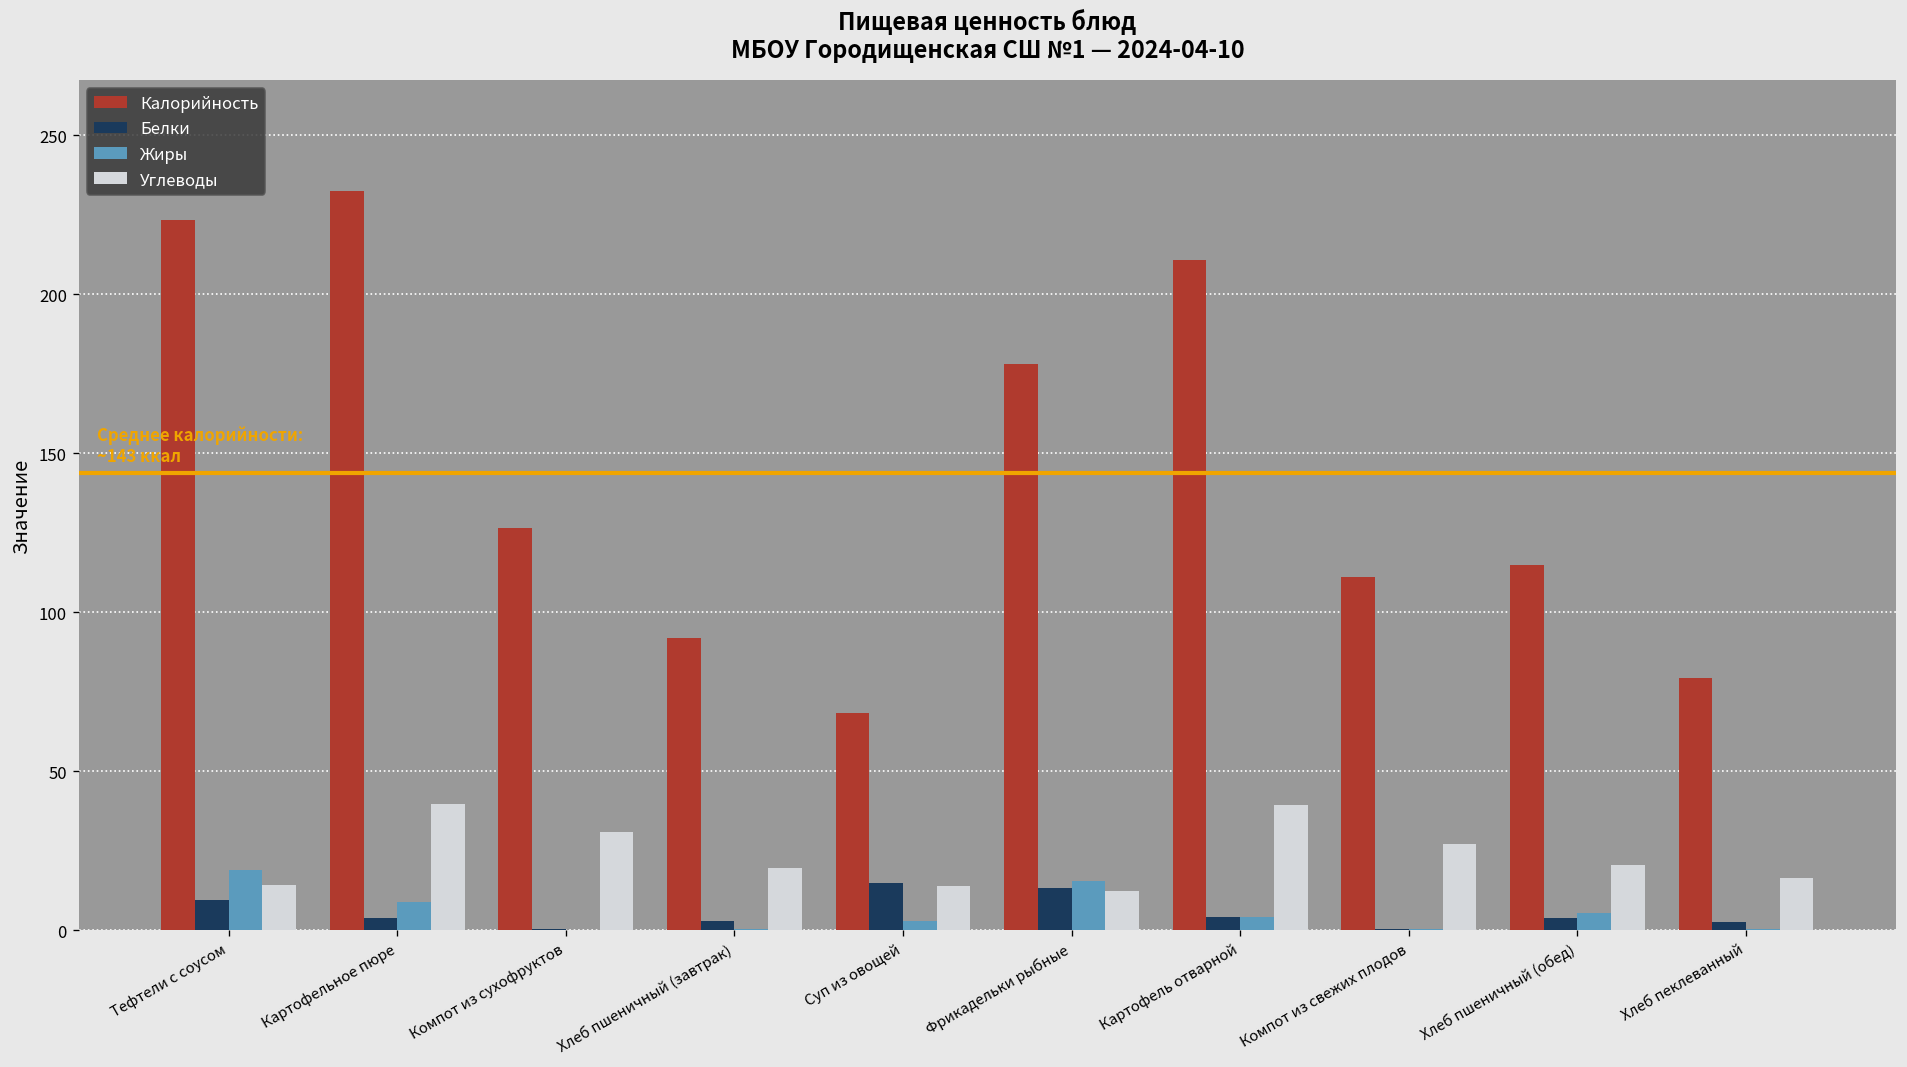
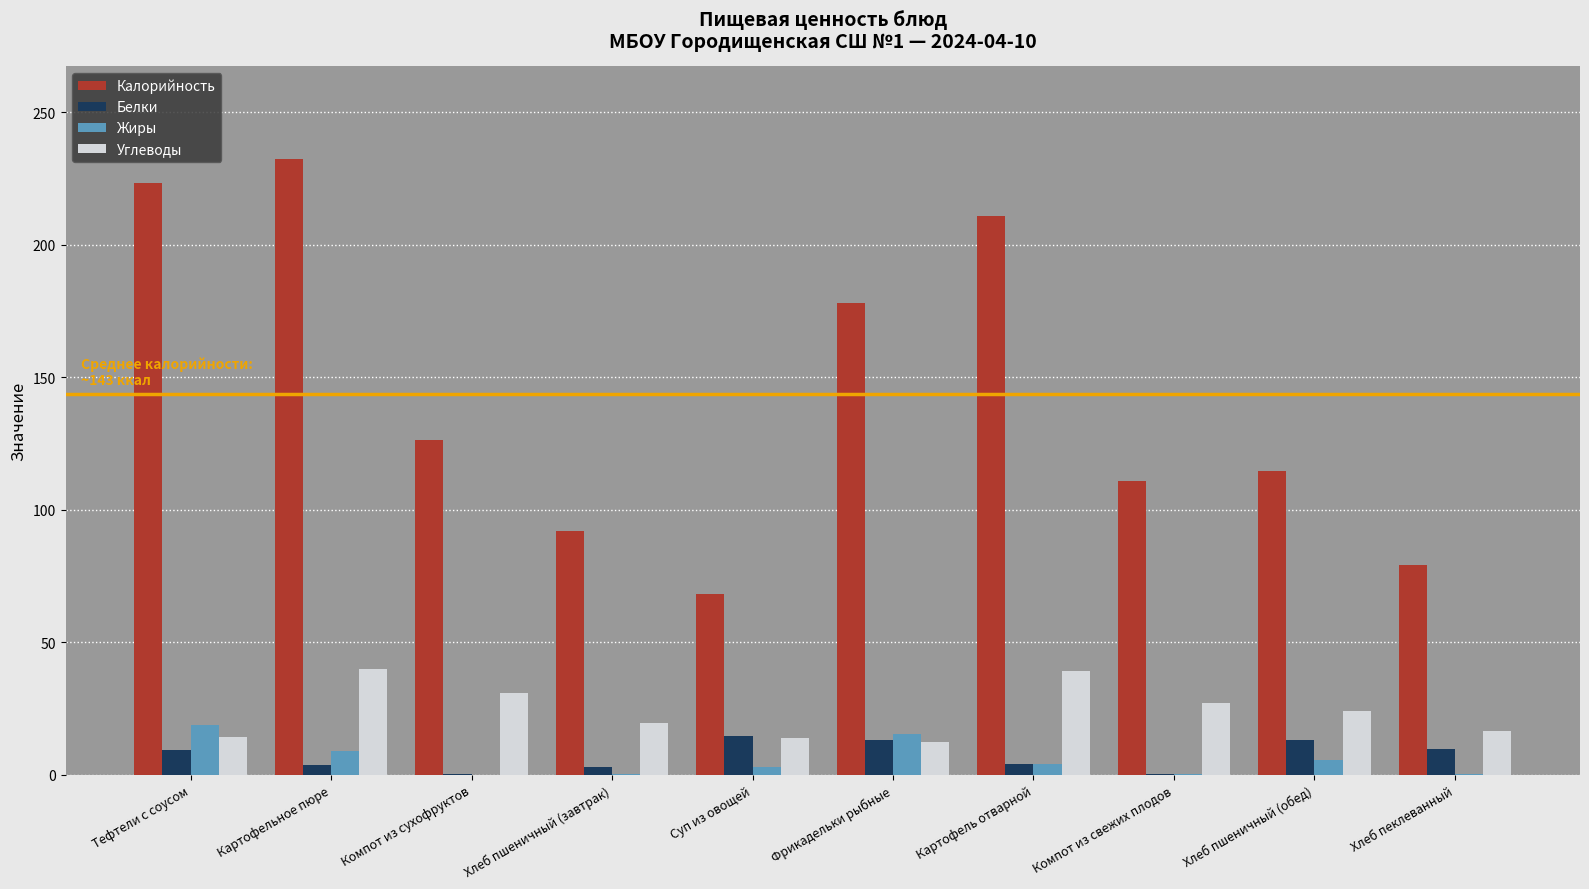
  {
    "Калорийность": {
      "Тефтели с соусом": 223,
      "Картофельное пюре": 233,
      "Компот из сухофруктов": 127,
      "Хлеб пшеничный (завтрак)": 92,
      "Суп из овощей": 68,
      "Фрикадельки рыбные": 178,
      "Картофель отварной": 211,
      "Компот из свежих плодов": 111,
      "Хлеб пшеничный (обед)": 115,
      "Хлеб пеклеванный": 79
    },
    "Белки": {
      "Тефтели с соусом": 9,
      "Картофельное пюре": 4,
      "Хлеб пшеничный (завтрак)": 3,
      "Суп из овощей": 15,
      "Фрикадельки рыбные": 13,
      "Картофель отварной": 4,
-     "Хлеб пшеничный (обед)": 4,
-     "Хлеб пеклеванный": 3
+     "Хлеб пшеничный (обед)": 13,
+     "Хлеб пеклеванный": 10
    },
    "Жиры": {
      "Тефтели с соусом": 19,
      "Картофельное пюре": 9,
      "Компот из сухофруктов": 0,
      "Суп из овощей": 3,
      "Фрикадельки рыбные": 15,
      "Картофель отварной": 4,
      "Хлеб пшеничный (обед)": 6
    },
    "Углеводы": {
      "Тефтели с соусом": 14,
      "Картофельное пюре": 40,
      "Компот из сухофруктов": 31,
      "Хлеб пшеничный (завтрак)": 20,
      "Суп из овощей": 14,
      "Фрикадельки рыбные": 12,
      "Картофель отварной": 39,
      "Компот из свежих плодов": 27,
-     "Хлеб пшеничный (обед)": 21,
+     "Хлеб пшеничный (обед)": 24,
      "Хлеб пеклеванный": 17
    }
  }
